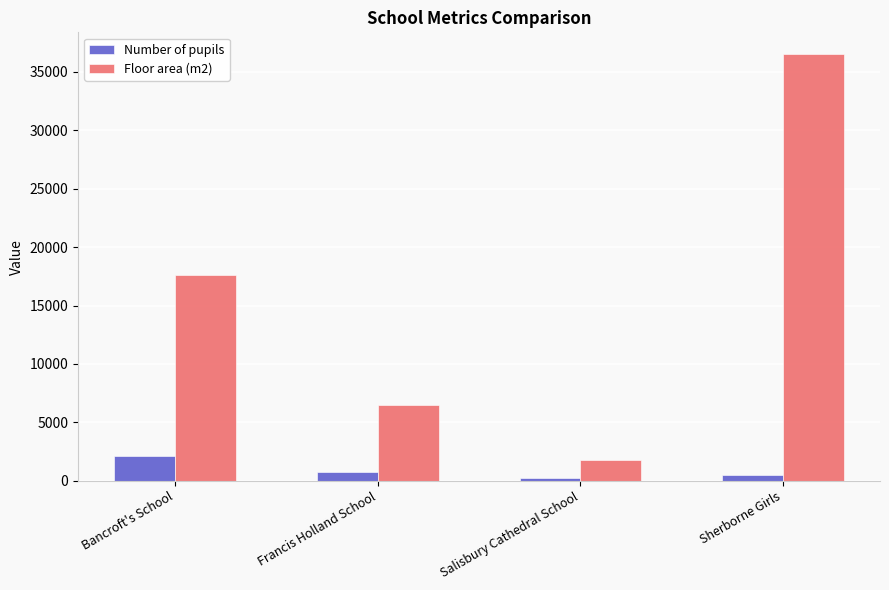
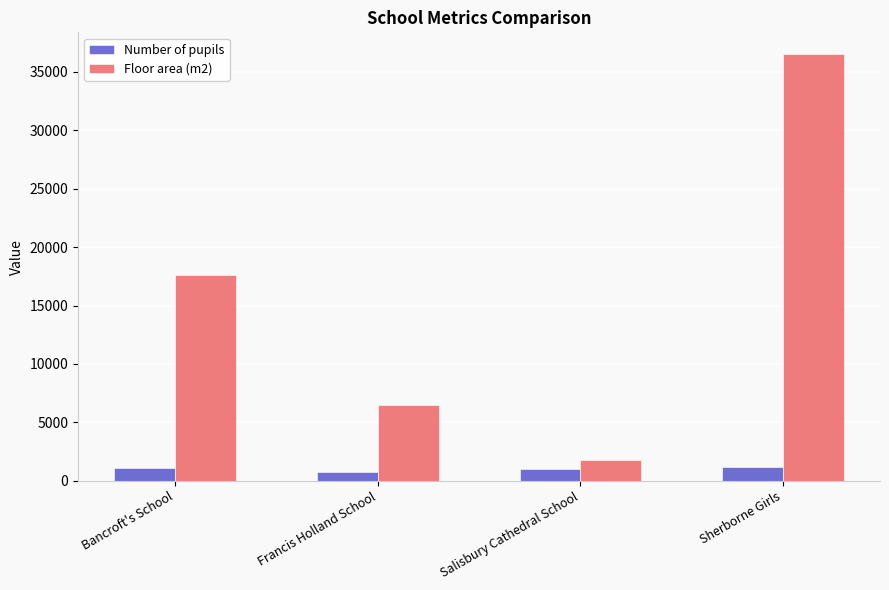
  {
    "Number of pupils": {
-     "Bancroft's School": 2100,
+     "Bancroft's School": 1100,
      "Francis Holland School": 800,
-     "Salisbury Cathedral School": 200,
-     "Sherborne Girls": 500
+     "Salisbury Cathedral School": 1000,
+     "Sherborne Girls": 1200
    },
    "Floor area (m2)": {
      "Bancroft's School": 17700,
      "Francis Holland School": 6500,
      "Salisbury Cathedral School": 1800,
      "Sherborne Girls": 36500
    }
  }
